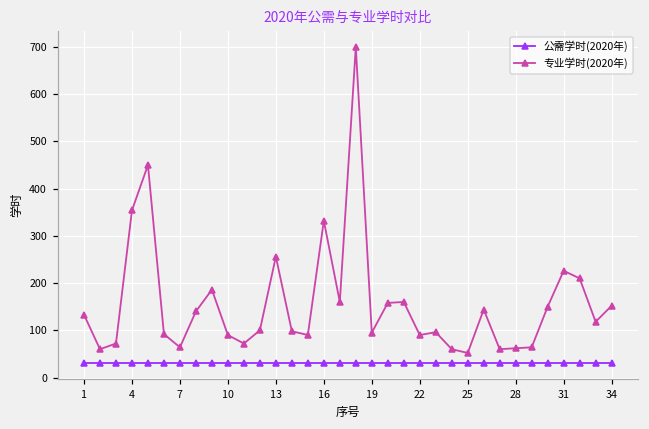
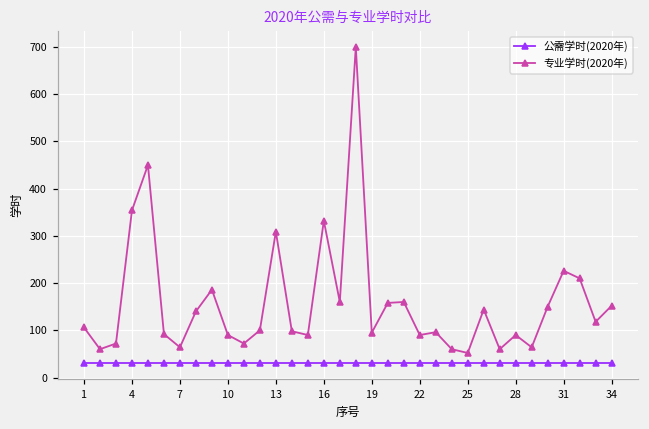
  {
    "公需学时(2020年)": {
      "1": 30,
      "4": 30,
      "7": 30,
      "10": 30,
      "13": 30,
      "16": 30,
      "19": 30,
      "22": 30,
      "25": 30,
      "28": 30,
      "31": 30,
      "34": 30
    },
    "专业学时(2020年)": {
-     "1": 130,
+     "1": 110,
      "4": 350,
      "7": 60,
      "10": 90,
-     "13": 260,
+     "13": 310,
      "16": 330,
      "19": 100,
      "22": 90,
      "25": 50,
-     "28": 60,
+     "28": 90,
      "31": 230,
      "34": 150
    }
  }
